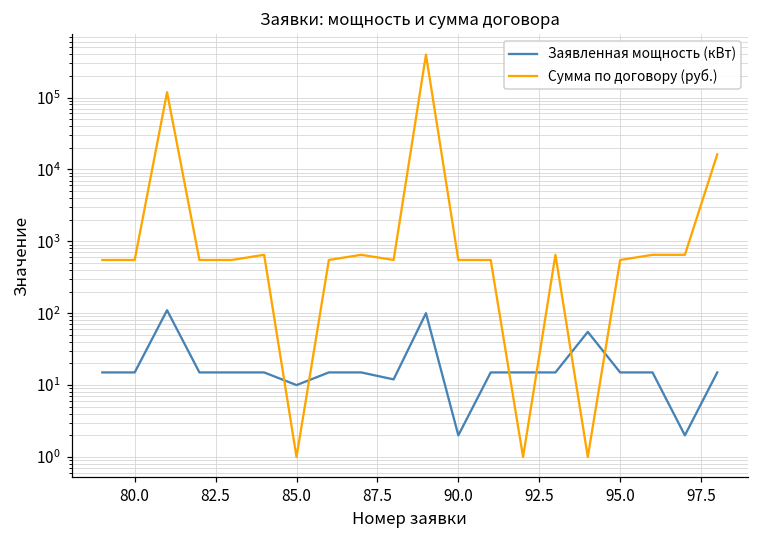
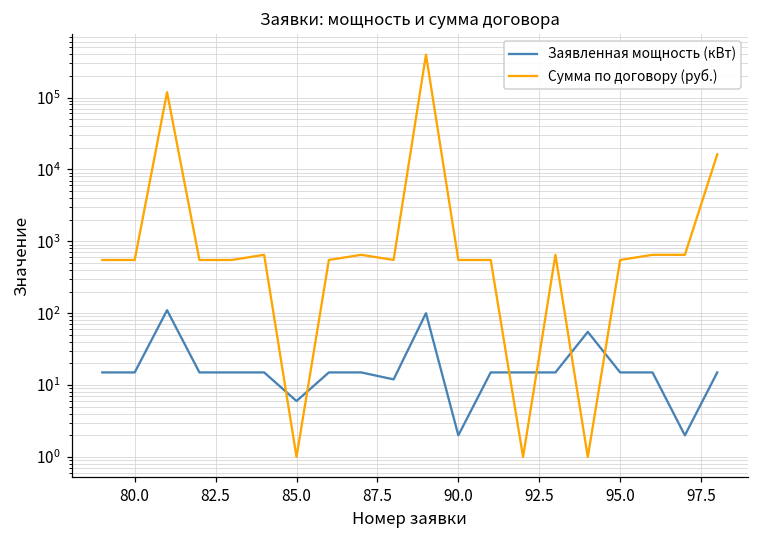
  {
    "Заявленная мощность (кВт)": {
      "80.0": 15,
-     "85.0": 10,
+     "85.0": 6,
      "90.0": 2,
      "95.0": 15
    },
    "Сумма по договору (руб.)": {
      "80.0": 600,
      "85.0": 1,
      "90.0": 600,
      "95.0": 600
    }
  }
